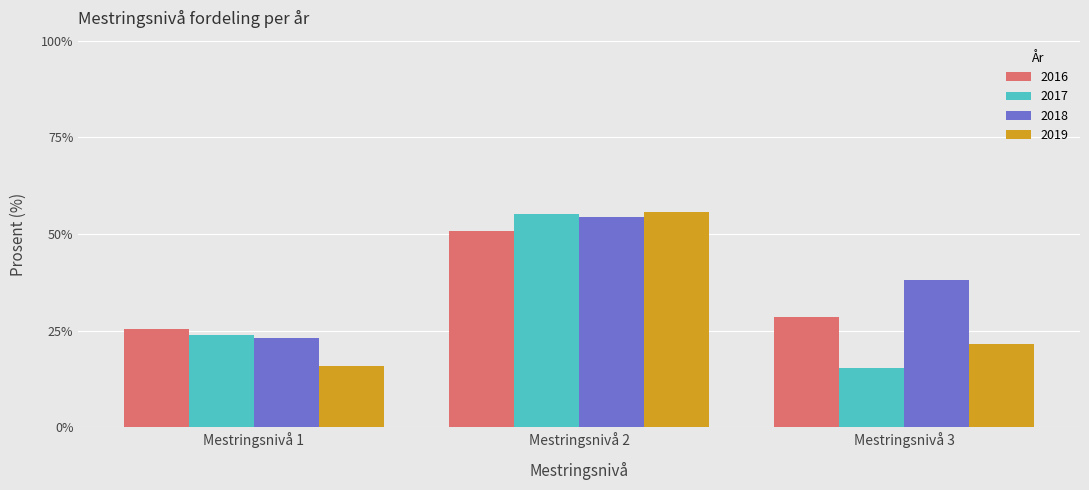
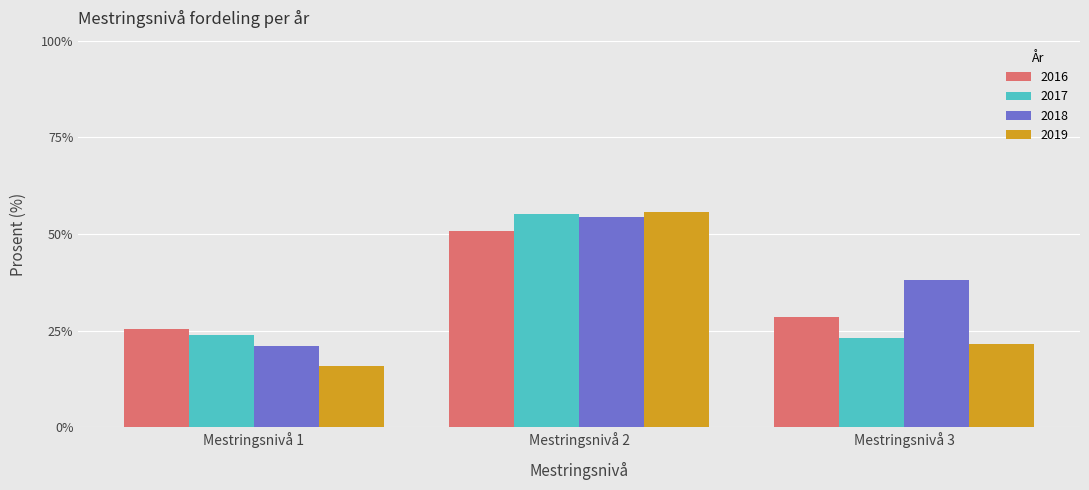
  {
    "2016": {
      "Mestringsnivå 1": "25%",
      "Mestringsnivå 2": "51%",
      "Mestringsnivå 3": "29%"
    },
    "2017": {
      "Mestringsnivå 1": "24%",
      "Mestringsnivå 2": "55%",
-     "Mestringsnivå 3": "15%"
+     "Mestringsnivå 3": "23%"
    },
    "2018": {
-     "Mestringsnivå 1": "23%",
+     "Mestringsnivå 1": "21%",
      "Mestringsnivå 2": "55%",
      "Mestringsnivå 3": "38%"
    },
    "2019": {
      "Mestringsnivå 1": "16%",
      "Mestringsnivå 2": "56%",
      "Mestringsnivå 3": "22%"
    }
  }
